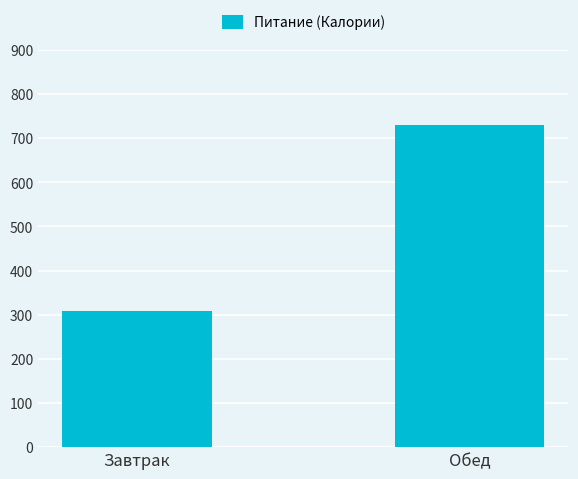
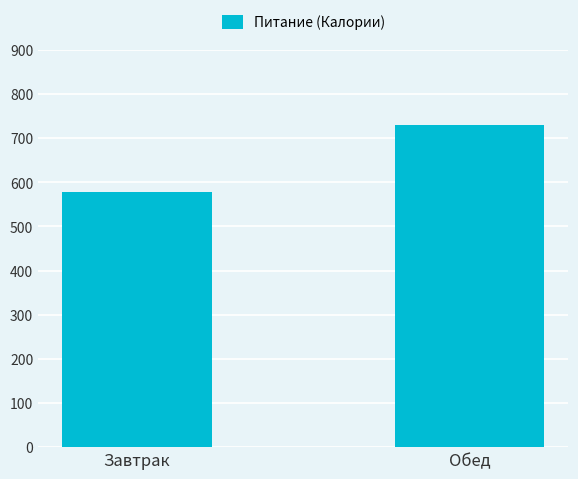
  {
-   "Завтрак": 310,
+   "Завтрак": 580,
    "Обед": 730
  }
